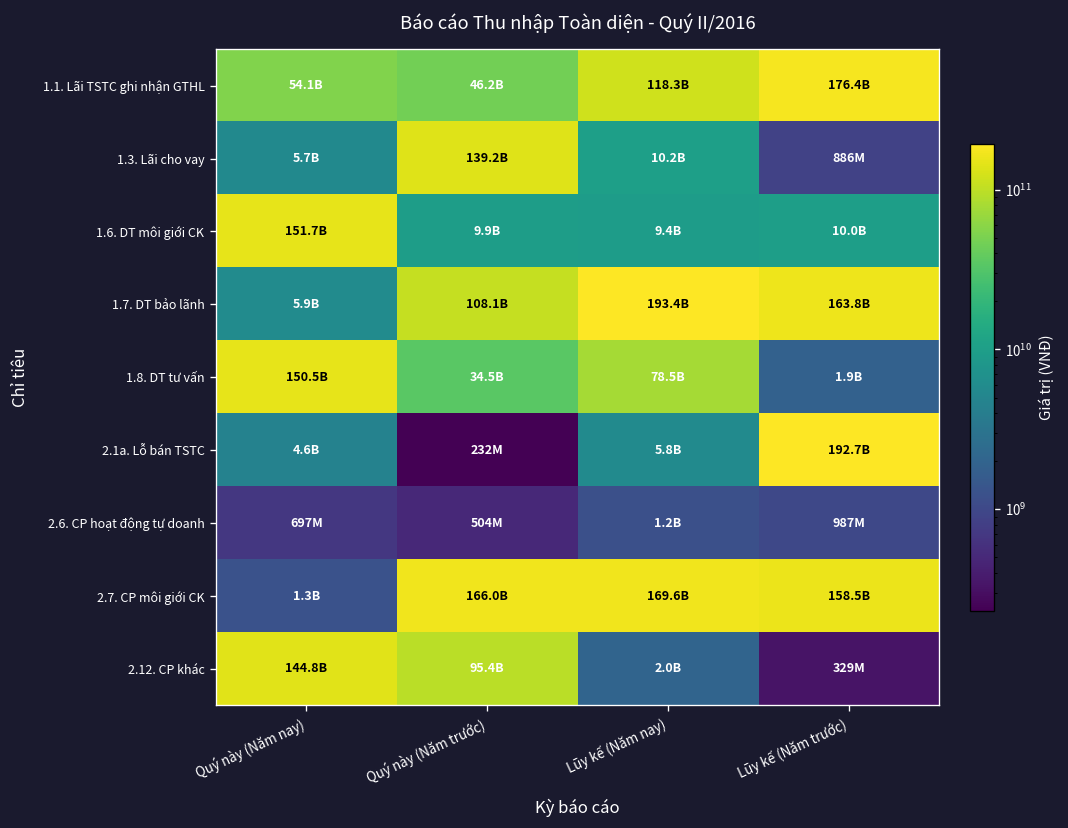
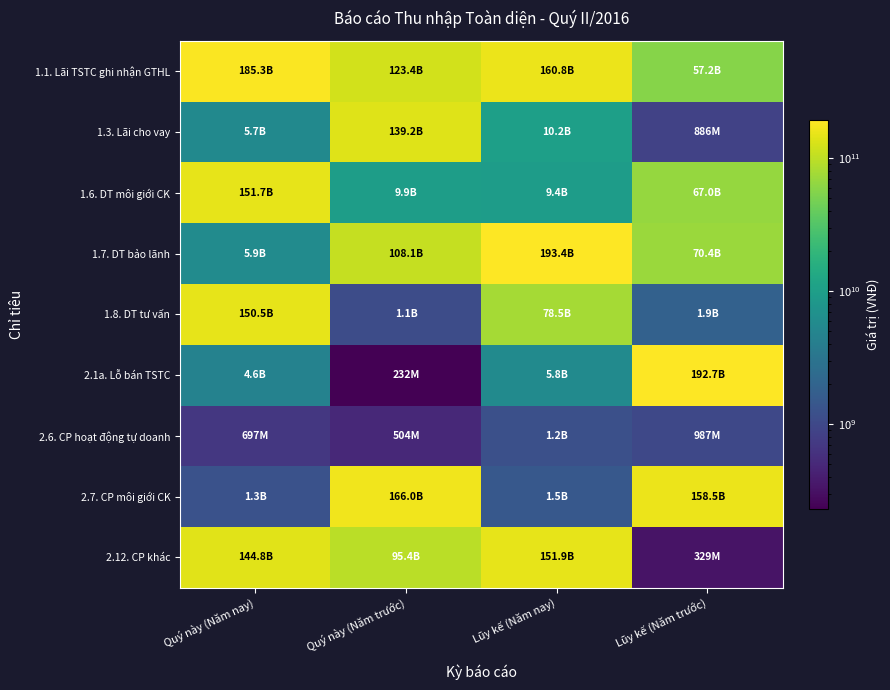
  {
    "1.1. Lãi TSTC ghi nhận GTHL": {
-     "Quý này (Năm nay)": "54.1B",
-     "Quý này (Năm trước)": "46.2B",
-     "Lũy kế (Năm nay)": "118.3B",
-     "Lũy kế (Năm trước)": "176.4B"
+     "Quý này (Năm nay)": "185.3B",
+     "Quý này (Năm trước)": "123.4B",
+     "Lũy kế (Năm nay)": "160.8B",
+     "Lũy kế (Năm trước)": "57.2B"
    },
    "1.3. Lãi cho vay": {
      "Quý này (Năm nay)": "5.7B",
      "Quý này (Năm trước)": "139.2B",
      "Lũy kế (Năm nay)": "10.2B",
      "Lũy kế (Năm trước)": "886M"
    },
    "1.6. DT môi giới CK": {
      "Quý này (Năm nay)": "151.7B",
      "Quý này (Năm trước)": "9.9B",
      "Lũy kế (Năm nay)": "9.4B",
-     "Lũy kế (Năm trước)": "10.0B"
+     "Lũy kế (Năm trước)": "67.0B"
    },
    "1.7. DT bảo lãnh": {
      "Quý này (Năm nay)": "5.9B",
      "Quý này (Năm trước)": "108.1B",
      "Lũy kế (Năm nay)": "193.4B",
-     "Lũy kế (Năm trước)": "163.8B"
+     "Lũy kế (Năm trước)": "70.4B"
    },
    "1.8. DT tư vấn": {
      "Quý này (Năm nay)": "150.5B",
-     "Quý này (Năm trước)": "34.5B",
+     "Quý này (Năm trước)": "1.1B",
      "Lũy kế (Năm nay)": "78.5B",
      "Lũy kế (Năm trước)": "1.9B"
    },
    "2.1a. Lỗ bán TSTC": {
      "Quý này (Năm nay)": "4.6B",
      "Quý này (Năm trước)": "232M",
      "Lũy kế (Năm nay)": "5.8B",
      "Lũy kế (Năm trước)": "192.7B"
    },
    "2.6. CP hoạt động tự doanh": {
      "Quý này (Năm nay)": "697M",
      "Quý này (Năm trước)": "504M",
      "Lũy kế (Năm nay)": "1.2B",
      "Lũy kế (Năm trước)": "987M"
    },
    "2.7. CP môi giới CK": {
      "Quý này (Năm nay)": "1.3B",
      "Quý này (Năm trước)": "166.0B",
-     "Lũy kế (Năm nay)": "169.6B",
+     "Lũy kế (Năm nay)": "1.5B",
      "Lũy kế (Năm trước)": "158.5B"
    },
    "2.12. CP khác": {
      "Quý này (Năm nay)": "144.8B",
      "Quý này (Năm trước)": "95.4B",
-     "Lũy kế (Năm nay)": "2.0B",
+     "Lũy kế (Năm nay)": "151.9B",
      "Lũy kế (Năm trước)": "329M"
    }
  }
